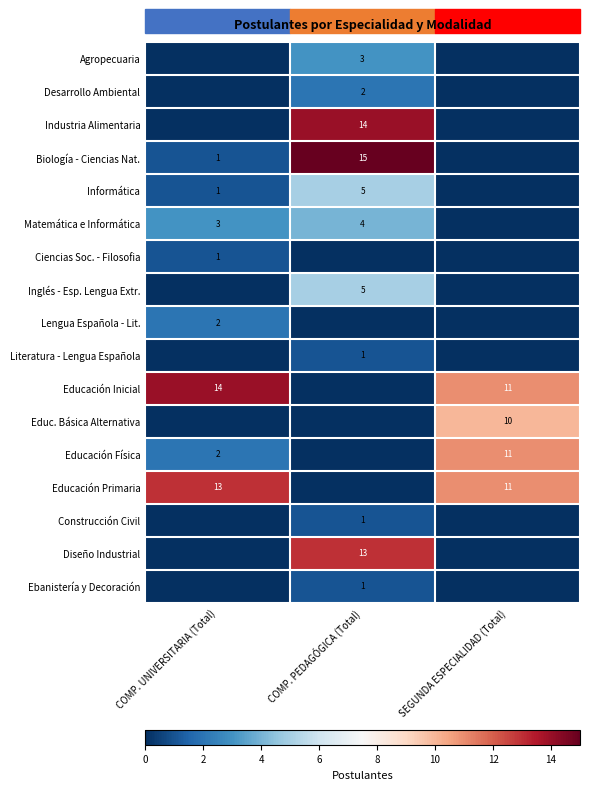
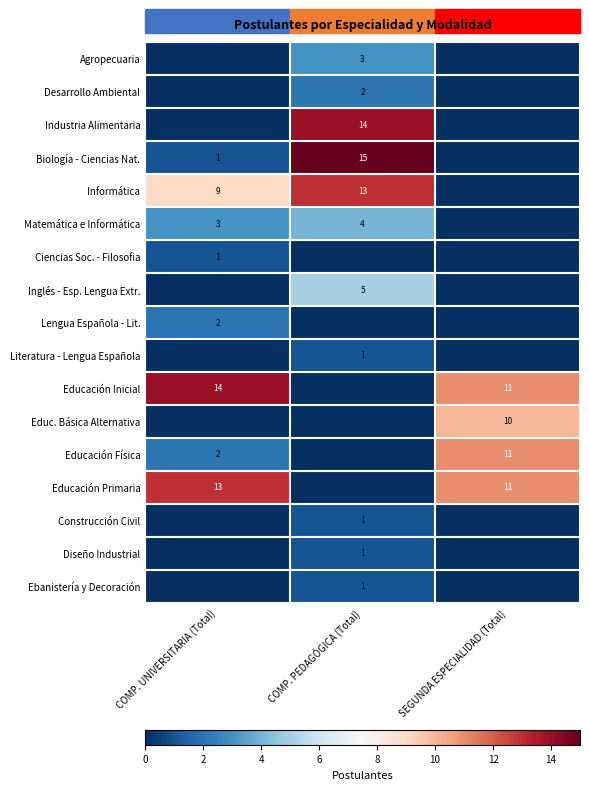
  {
    "Agropecuaria": {
      "COMP. PEDAGÓGICA (Total)": 3
    },
    "Desarrollo Ambiental": {
      "COMP. PEDAGÓGICA (Total)": 2
    },
    "Industria Alimentaria": {
      "COMP. PEDAGÓGICA (Total)": 14
    },
    "Biología - Ciencias Nat.": {
      "COMP. UNIVERSITARIA (Total)": 1,
      "COMP. PEDAGÓGICA (Total)": 15
    },
    "Informática": {
-     "COMP. UNIVERSITARIA (Total)": 1,
-     "COMP. PEDAGÓGICA (Total)": 5
+     "COMP. UNIVERSITARIA (Total)": 9,
+     "COMP. PEDAGÓGICA (Total)": 13
    },
    "Matemática e Informática": {
      "COMP. UNIVERSITARIA (Total)": 3,
      "COMP. PEDAGÓGICA (Total)": 4
    },
    "Ciencias Soc. - Filosofia": {
      "COMP. UNIVERSITARIA (Total)": 1
    },
    "Inglés - Esp. Lengua Extr.": {
      "COMP. PEDAGÓGICA (Total)": 5
    },
    "Lengua Española - Lit.": {
      "COMP. UNIVERSITARIA (Total)": 2
    },
    "Literatura - Lengua Española": {
      "COMP. PEDAGÓGICA (Total)": 1
    },
    "Educación Inicial": {
      "COMP. UNIVERSITARIA (Total)": 14,
      "SEGUNDA ESPECIALIDAD (Total)": 11
    },
    "Educ. Básica Alternativa": {
      "SEGUNDA ESPECIALIDAD (Total)": 10
    },
    "Educación Física": {
      "COMP. UNIVERSITARIA (Total)": 2,
      "SEGUNDA ESPECIALIDAD (Total)": 11
    },
    "Educación Primaria": {
      "COMP. UNIVERSITARIA (Total)": 13,
      "SEGUNDA ESPECIALIDAD (Total)": 11
    },
    "Construcción Civil": {
      "COMP. PEDAGÓGICA (Total)": 1
    },
    "Diseño Industrial": {
-     "COMP. PEDAGÓGICA (Total)": 13
+     "COMP. PEDAGÓGICA (Total)": 1
    },
    "Ebanistería y Decoración": {
      "COMP. PEDAGÓGICA (Total)": 1
    }
  }
